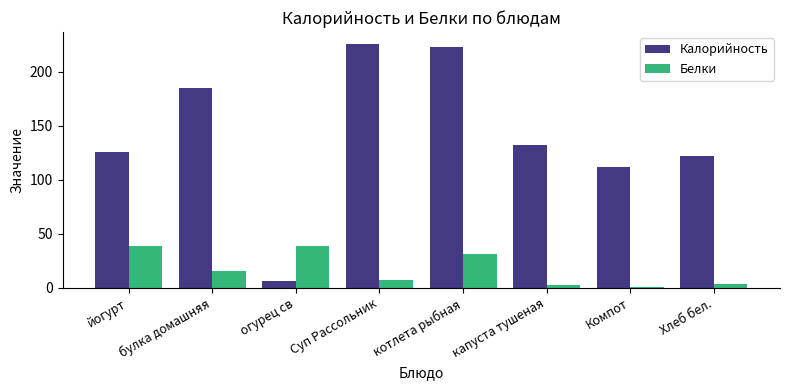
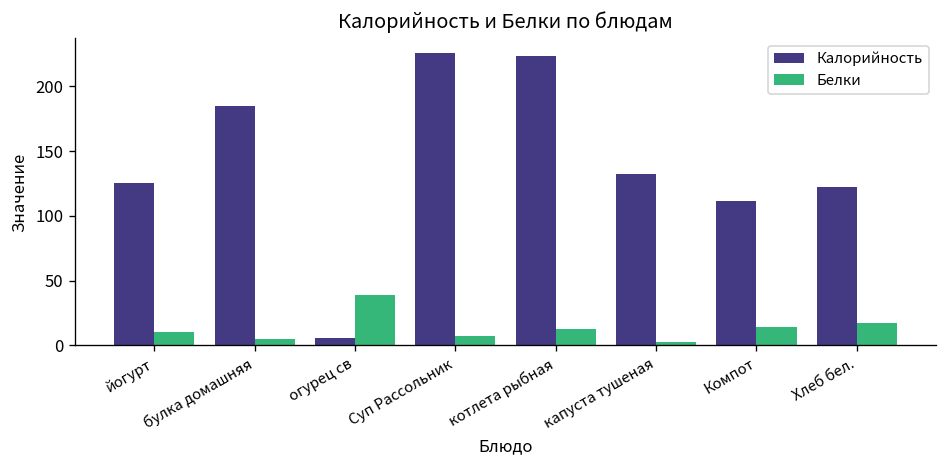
  {
    "Калорийность": {
      "йогурт": 126,
      "булка домашняя": 185,
      "огурец св": 6,
      "Суп Рассольник": 226,
      "котлета рыбная": 223,
      "капуста тушеная": 132,
      "Компот": 112,
      "Хлеб бел.": 123
    },
    "Белки": {
-     "йогурт": 39,
-     "булка домашняя": 16,
+     "йогурт": 10,
+     "булка домашняя": 5,
      "огурец св": 39,
      "Суп Рассольник": 7,
-     "котлета рыбная": 32,
+     "котлета рыбная": 12,
      "капуста тушеная": 3,
-     "Компот": 1,
-     "Хлеб бел.": 4
+     "Компот": 14,
+     "Хлеб бел.": 17
    }
  }
